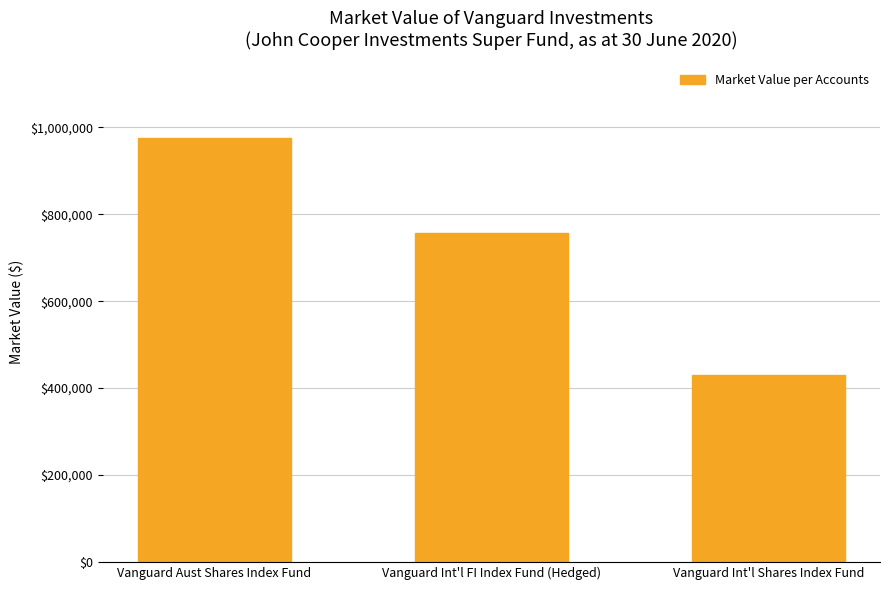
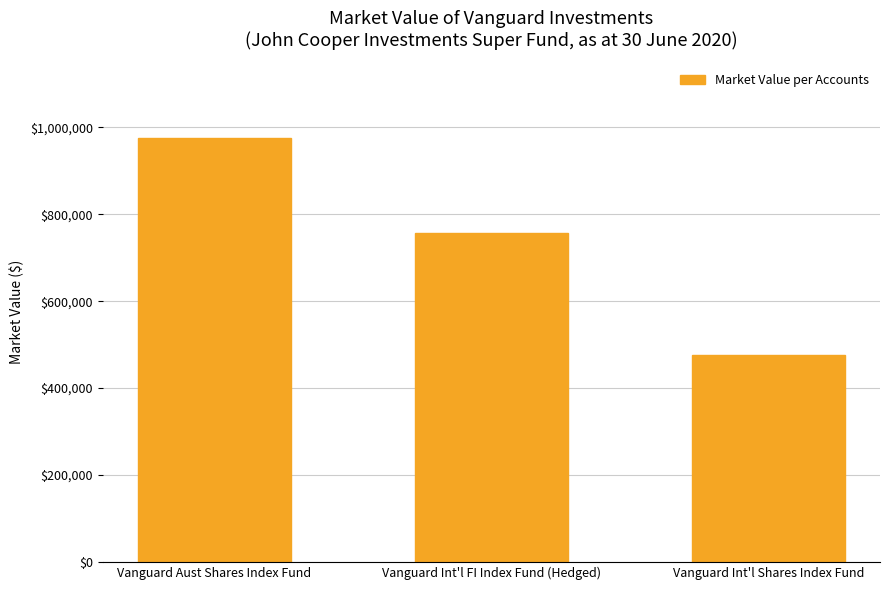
  {
    "Vanguard Aust Shares Index Fund": "$970,000",
    "Vanguard Int'l FI Index Fund (Hedged)": "$760,000",
-   "Vanguard Int'l Shares Index Fund": "$430,000"
+   "Vanguard Int'l Shares Index Fund": "$480,000"
  }
